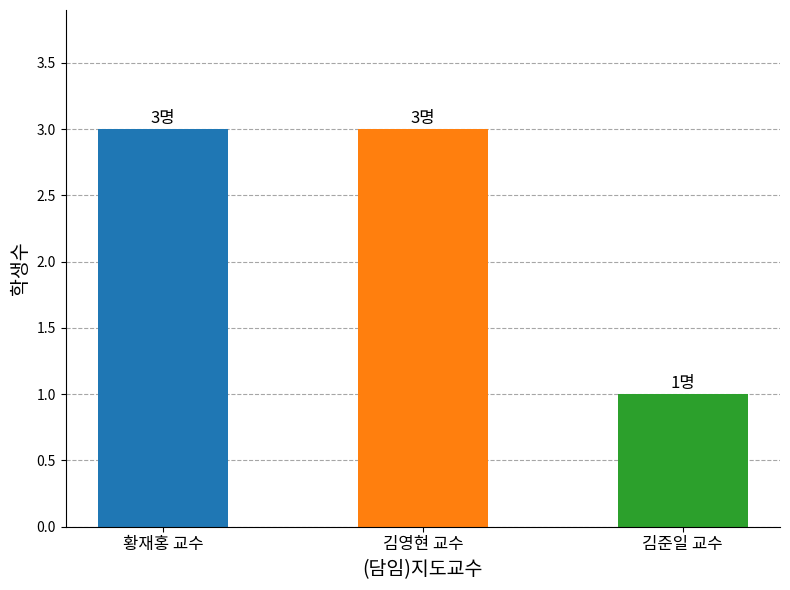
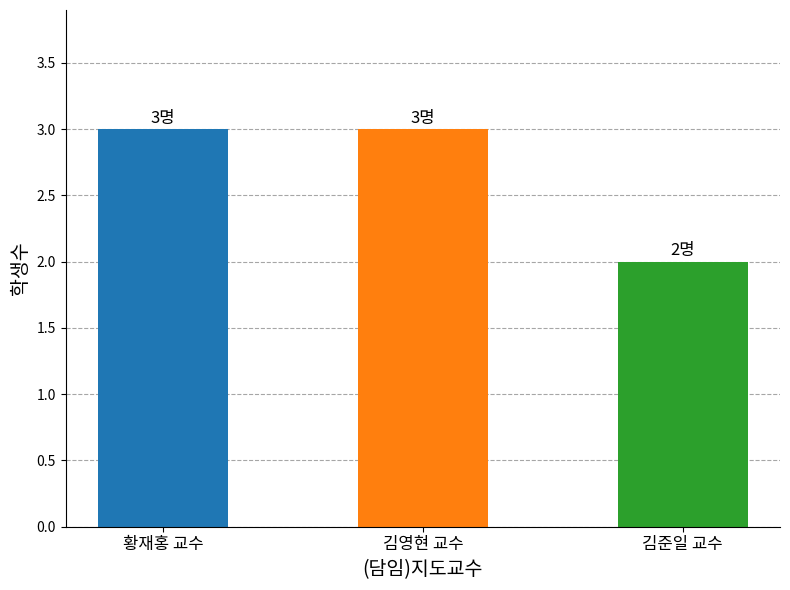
  {
    "황재홍 교수": "3명",
    "김영현 교수": "3명",
-   "김준일 교수": "1명"
+   "김준일 교수": "2명"
  }
